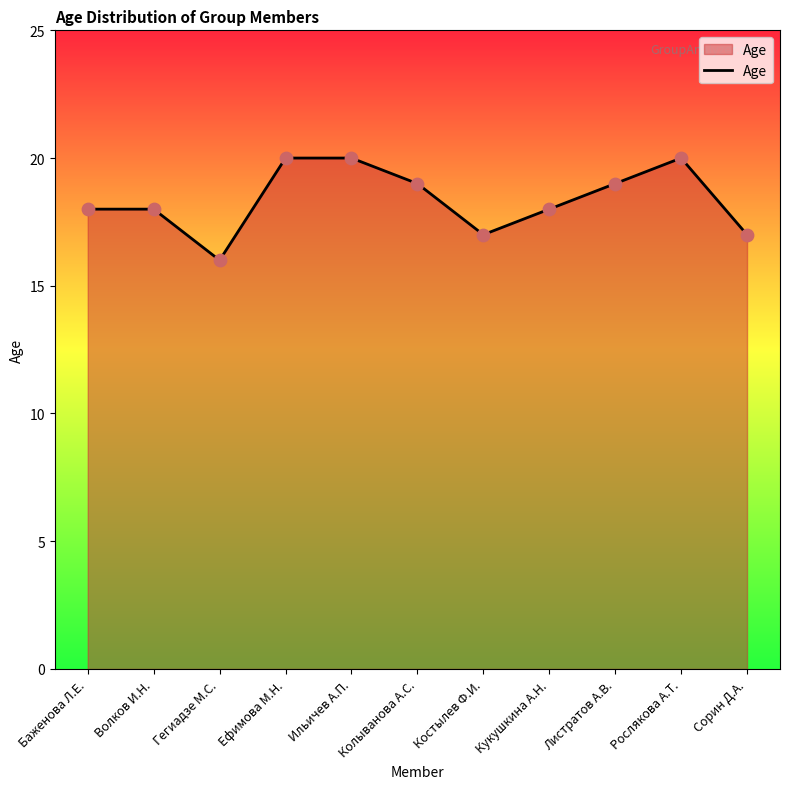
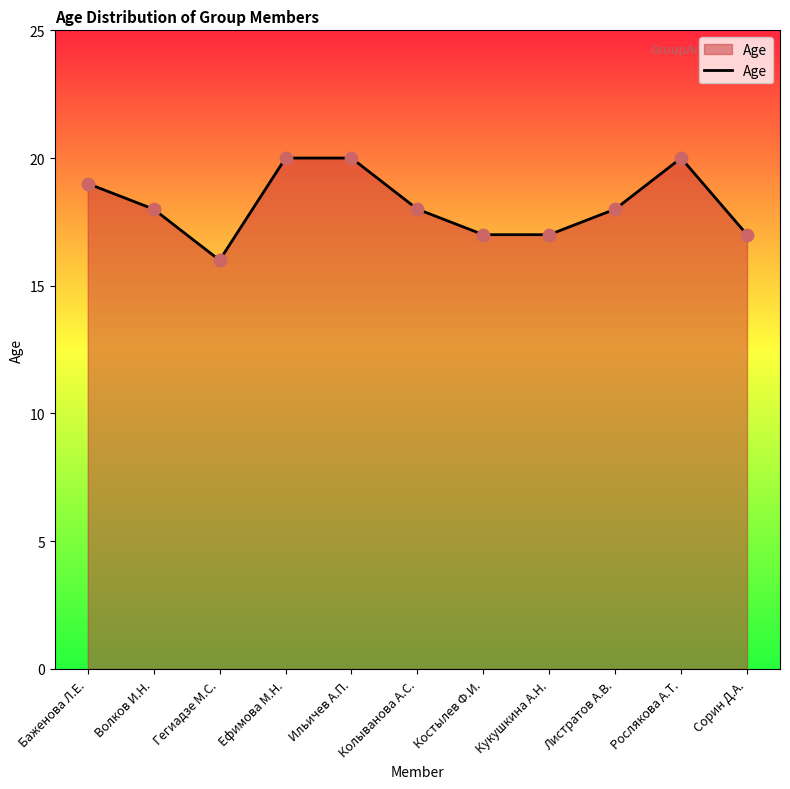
  {
-   "Баженова Л.Е.": 18,
+   "Баженова Л.Е.": 19,
    "Волков И.Н.": 18,
    "Гегиадзе М.С.": 16,
    "Ефимова М.Н.": 20,
    "Ильичев А.П.": 20,
-   "Колыванова А.С.": 19,
+   "Колыванова А.С.": 18,
    "Костылев Ф.И.": 17,
-   "Кукушкина А.Н.": 18,
-   "Листратов А.В.": 19,
+   "Кукушкина А.Н.": 17,
+   "Листратов А.В.": 18,
    "Рослякова А.Т.": 20,
    "Сорин Д.А.": 17
  }
